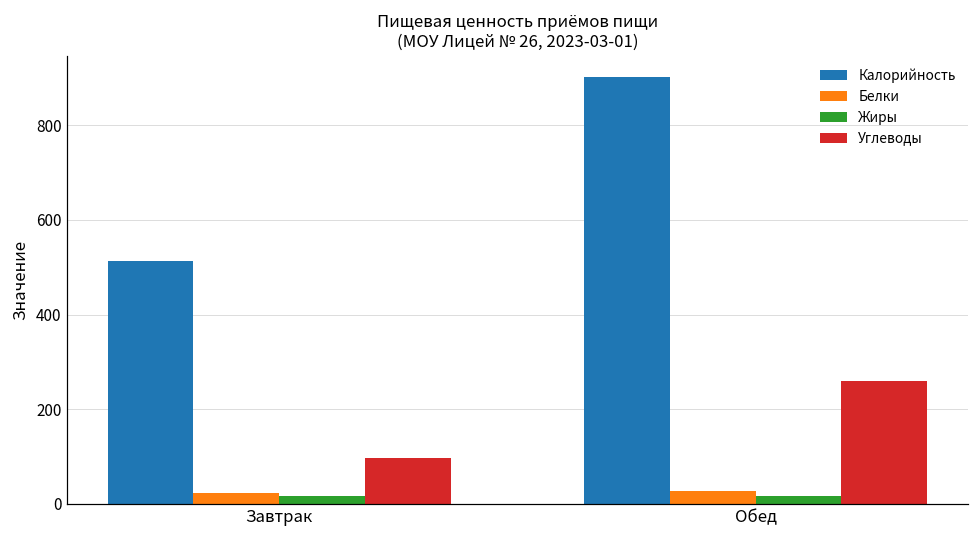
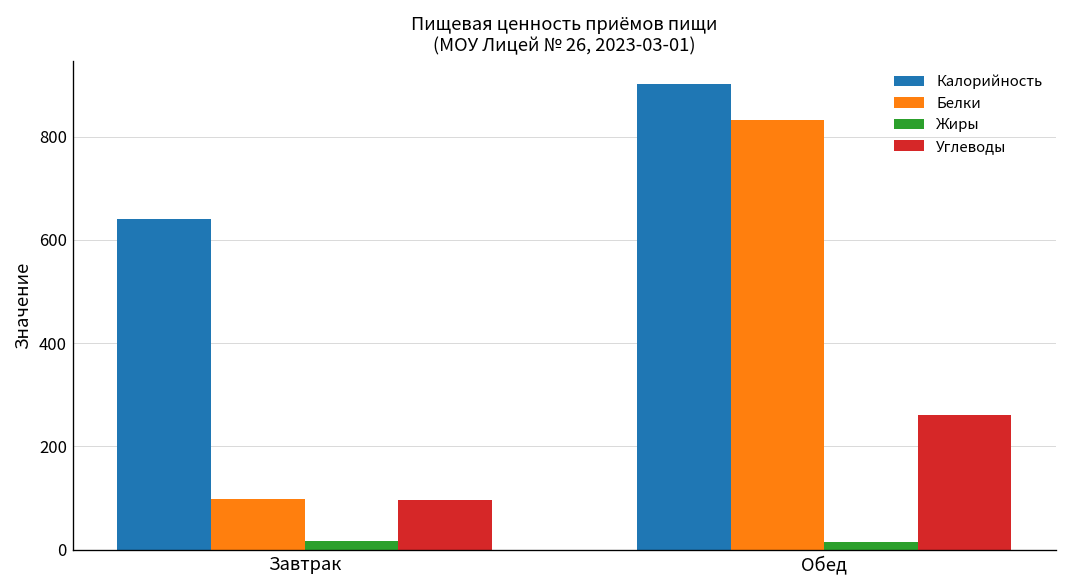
  {
    "Калорийность": {
-     "Завтрак": 510,
+     "Завтрак": 640,
      "Обед": 900
    },
    "Белки": {
-     "Завтрак": 20,
-     "Обед": 30
+     "Завтрак": 100,
+     "Обед": 830
    },
    "Жиры": {
      "Завтрак": 20,
      "Обед": 20
    },
    "Углеводы": {
      "Завтрак": 100,
      "Обед": 260
    }
  }
